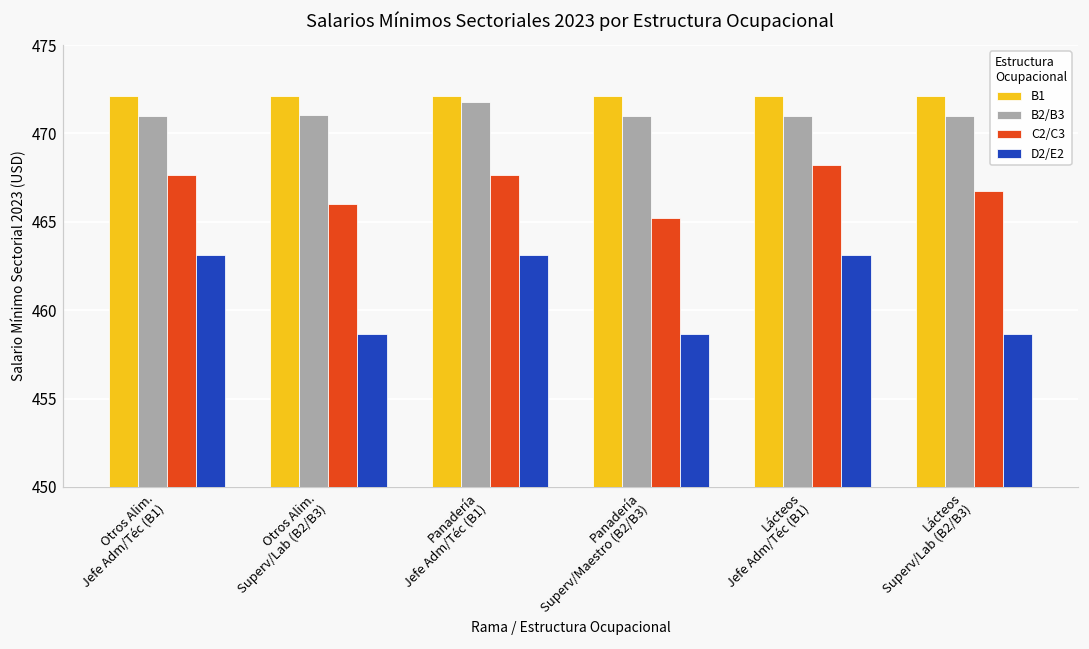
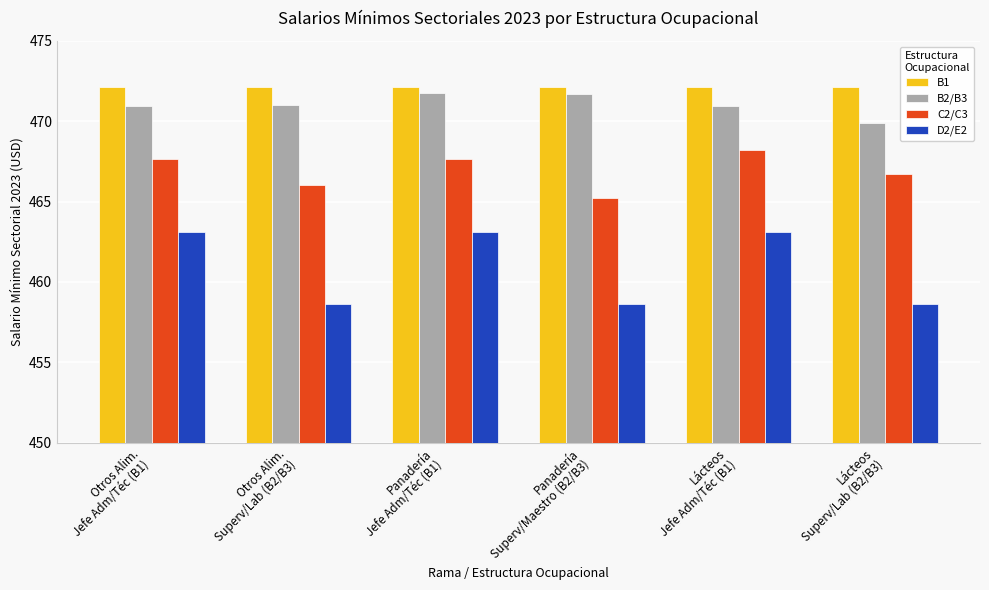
  {
    "B1": {
      "Otros Alim. Jefe Adm/Téc (B1)": 472.1,
      "Otros Alim. Superv/Lab (B2/B3)": 472.1,
      "Panadería Jefe Adm/Téc (B1)": 472.1,
      "Panadería Superv/Maestro (B2/B3)": 472.1,
      "Lácteos Jefe Adm/Téc (B1)": 472.1,
      "Lácteos Superv/Lab (B2/B3)": 472.1
    },
    "B2/B3": {
      "Otros Alim. Jefe Adm/Téc (B1)": 471.0,
      "Otros Alim. Superv/Lab (B2/B3)": 471.0,
      "Panadería Jefe Adm/Téc (B1)": 471.8,
-     "Panadería Superv/Maestro (B2/B3)": 471.0,
+     "Panadería Superv/Maestro (B2/B3)": 471.7,
      "Lácteos Jefe Adm/Téc (B1)": 471.0,
-     "Lácteos Superv/Lab (B2/B3)": 471.0
+     "Lácteos Superv/Lab (B2/B3)": 469.9
    },
    "C2/C3": {
      "Otros Alim. Jefe Adm/Téc (B1)": 467.6,
      "Otros Alim. Superv/Lab (B2/B3)": 466.0,
      "Panadería Jefe Adm/Téc (B1)": 467.6,
      "Panadería Superv/Maestro (B2/B3)": 465.2,
      "Lácteos Jefe Adm/Téc (B1)": 468.2,
      "Lácteos Superv/Lab (B2/B3)": 466.7
    },
    "D2/E2": {
      "Otros Alim. Jefe Adm/Téc (B1)": 463.1,
      "Otros Alim. Superv/Lab (B2/B3)": 458.6,
      "Panadería Jefe Adm/Téc (B1)": 463.1,
      "Panadería Superv/Maestro (B2/B3)": 458.6,
      "Lácteos Jefe Adm/Téc (B1)": 463.1,
      "Lácteos Superv/Lab (B2/B3)": 458.6
    }
  }
